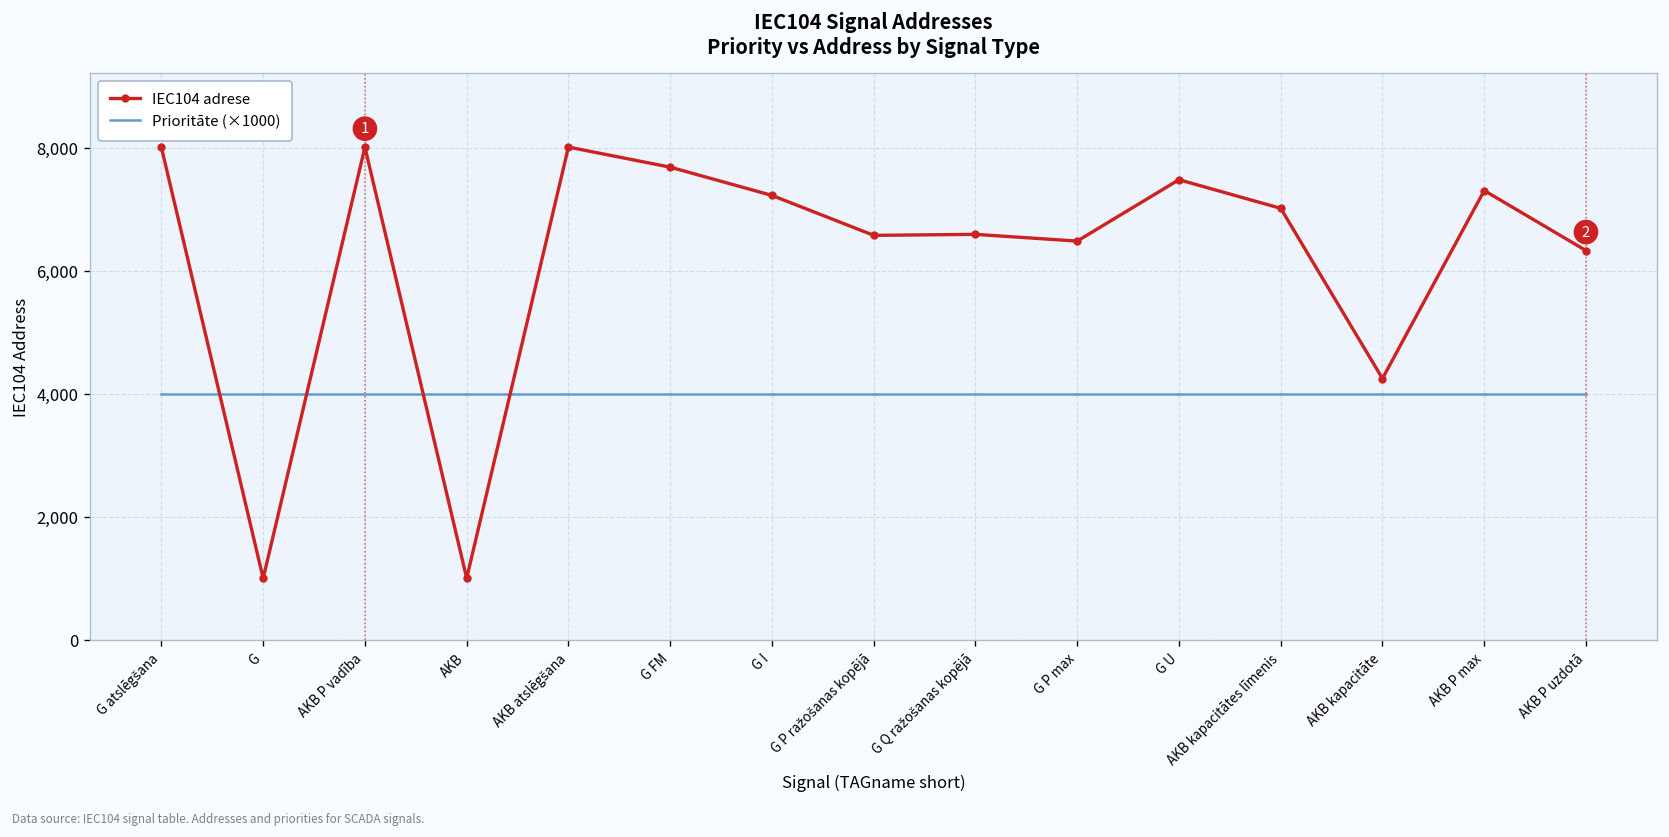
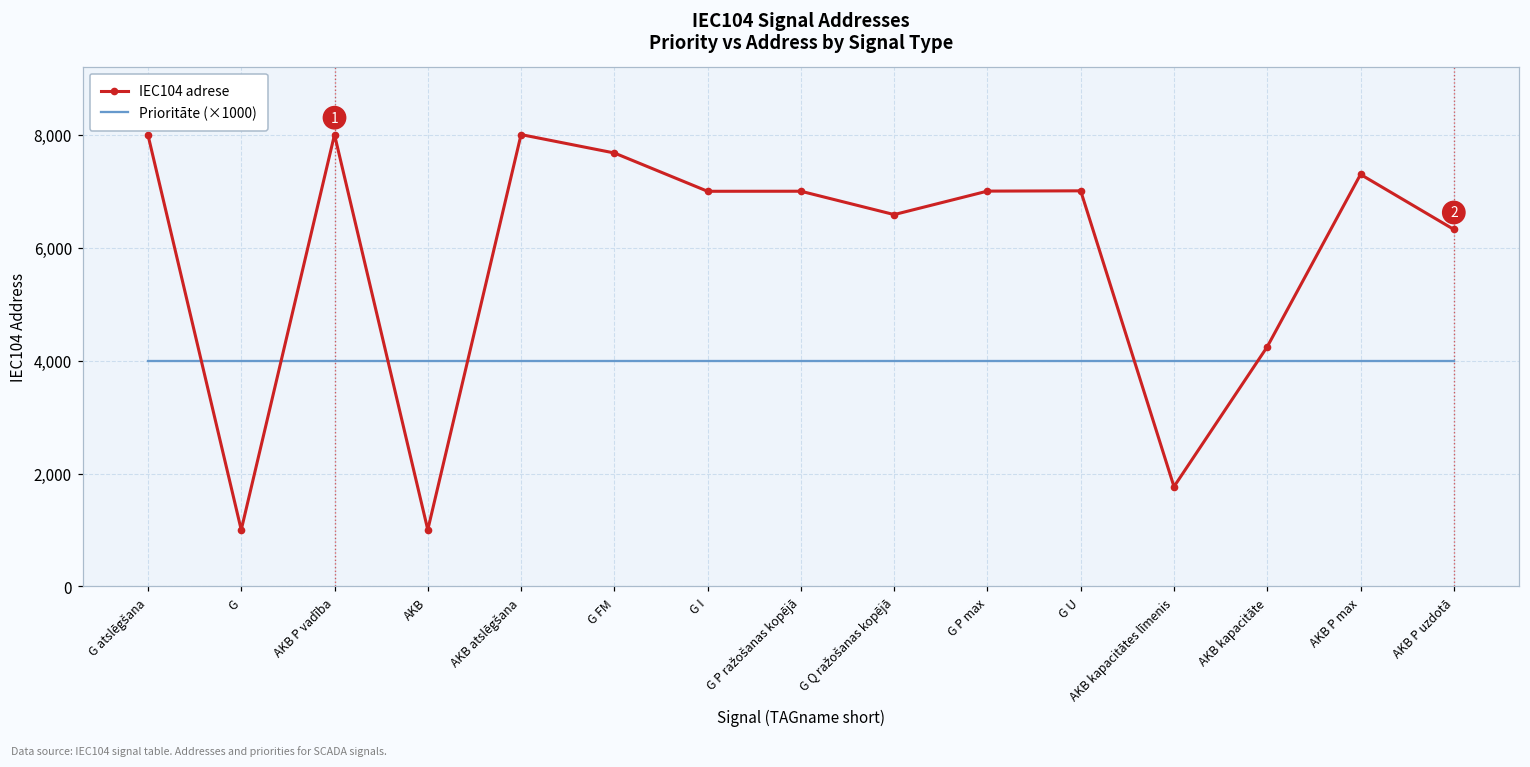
  {
    "IEC104 adrese": {
      "G atslēgšana": "8,000",
      "G": "1,000",
      "AKB": "1,000",
      "AKB atslēgšana": "8,000",
      "G FM": "7,700",
-     "G I": "7,200",
-     "G P ražošanas kopējā": "6,600",
+     "G I": "7,000",
+     "G P ražošanas kopējā": "7,000",
      "G Q ražošanas kopējā": "6,600",
-     "G P max": "6,500",
-     "G U": "7,500",
-     "AKB kapacitātes līmenis": "7,000",
+     "G P max": "7,000",
+     "G U": "7,000",
+     "AKB kapacitātes līmenis": "1,800",
      "AKB kapacitāte": "4,200",
      "AKB P max": "7,300"
    },
    "Prioritāte (×1000)": {
      "G atslēgšana": "4,000",
      "G": "4,000",
      "AKB P vadība": "4,000",
      "AKB": "4,000",
      "AKB atslēgšana": "4,000",
      "G FM": "4,000",
      "G I": "4,000",
      "G P ražošanas kopējā": "4,000",
      "G Q ražošanas kopējā": "4,000",
      "G P max": "4,000",
      "G U": "4,000",
      "AKB kapacitātes līmenis": "4,000",
      "AKB kapacitāte": "4,000",
      "AKB P max": "4,000",
      "AKB P uzdotā": "4,000"
    }
  }
